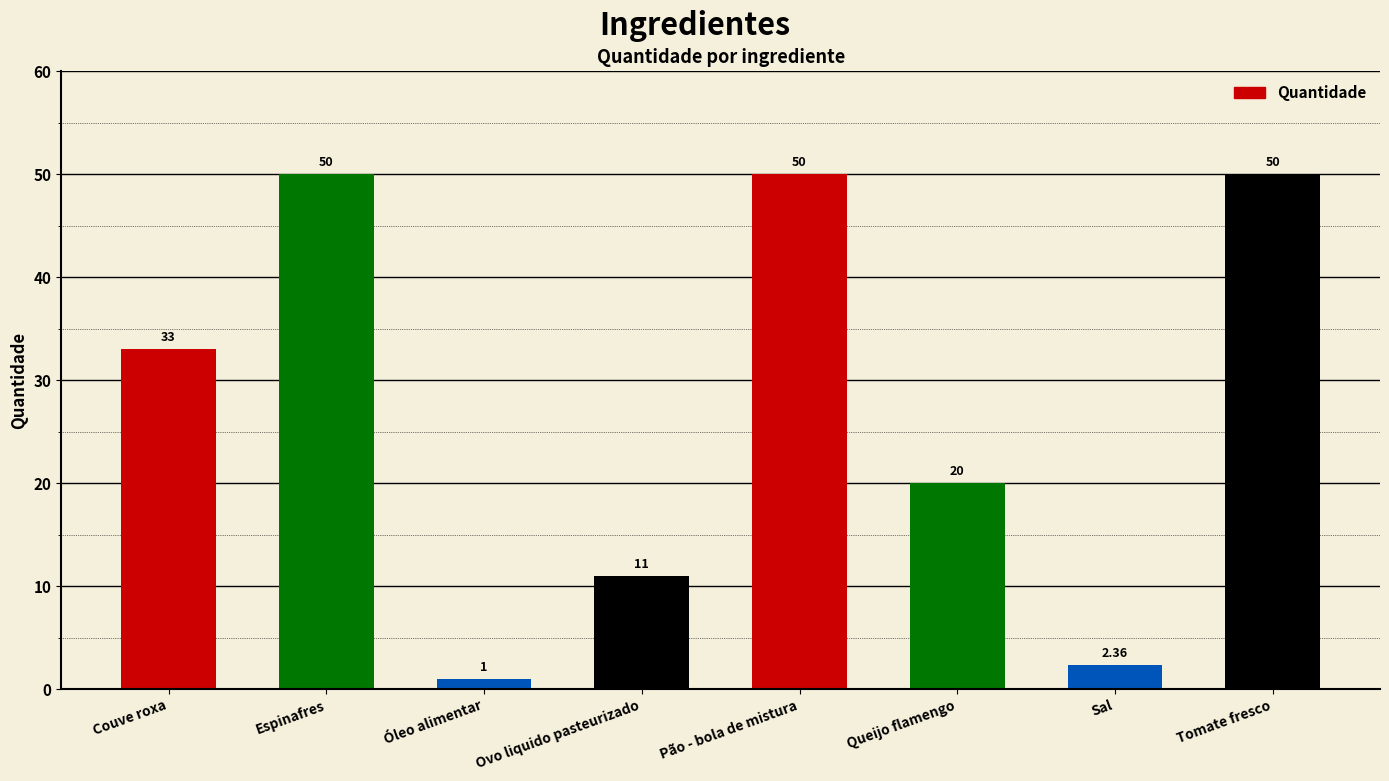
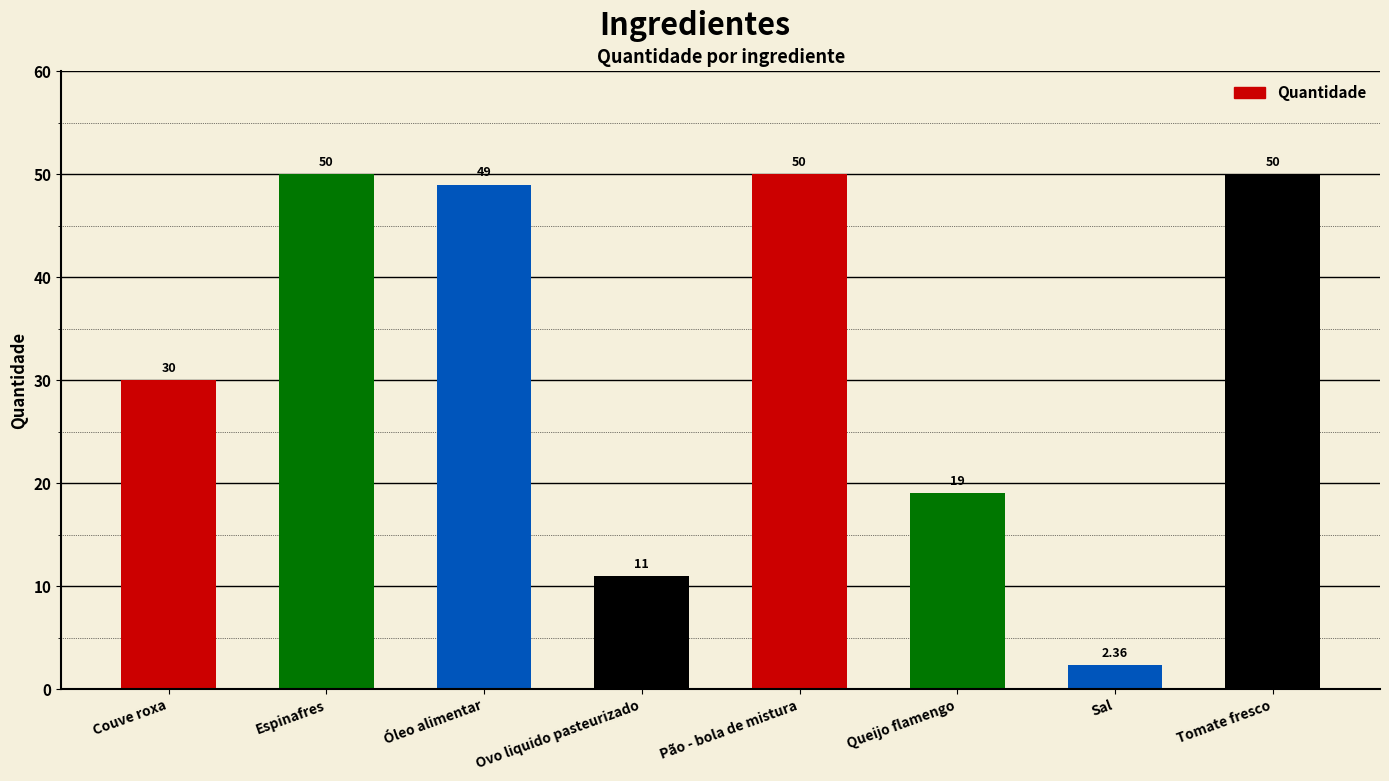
  {
-   "Couve roxa": 33,
+   "Couve roxa": 30,
    "Espinafres": 50,
-   "Óleo alimentar": 1,
+   "Óleo alimentar": 49,
    "Ovo liquido pasteurizado": 11,
    "Pão - bola de mistura": 50,
-   "Queijo flamengo": 20,
+   "Queijo flamengo": 19,
    "Sal": 2.36,
    "Tomate fresco": 50
  }
